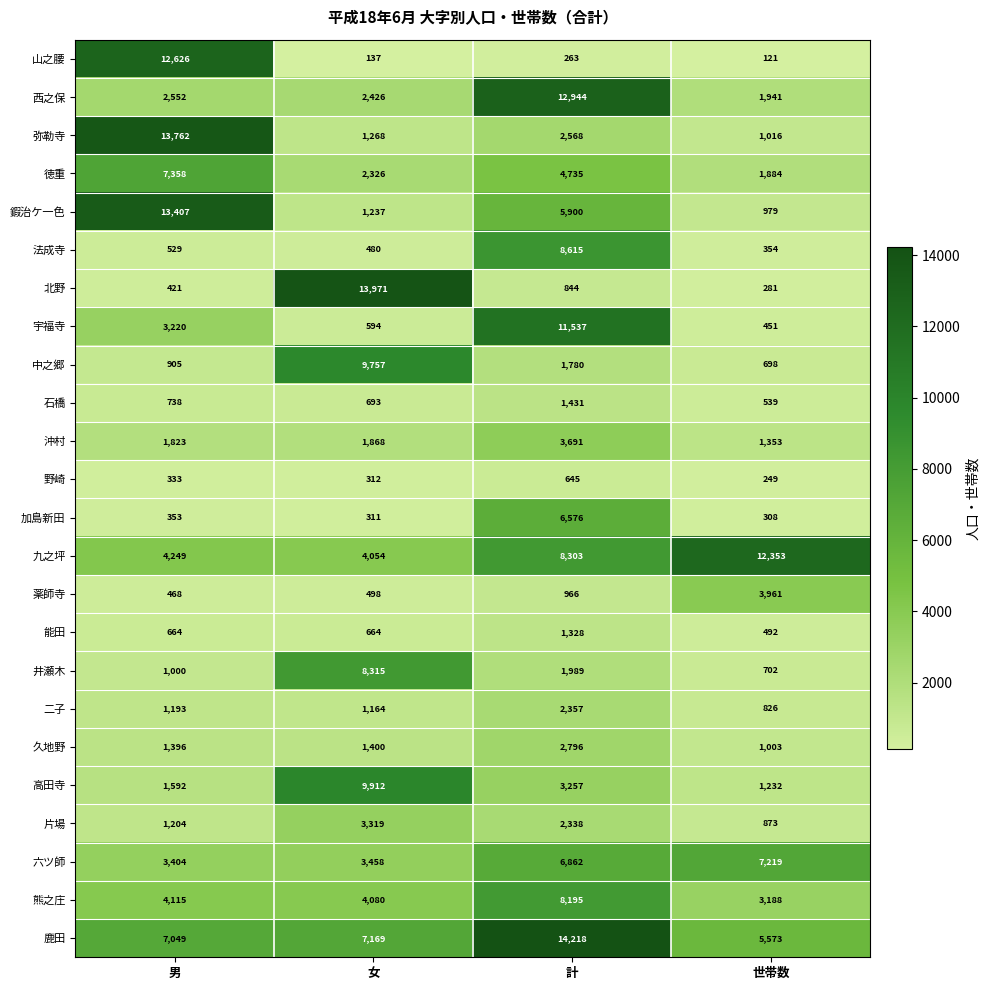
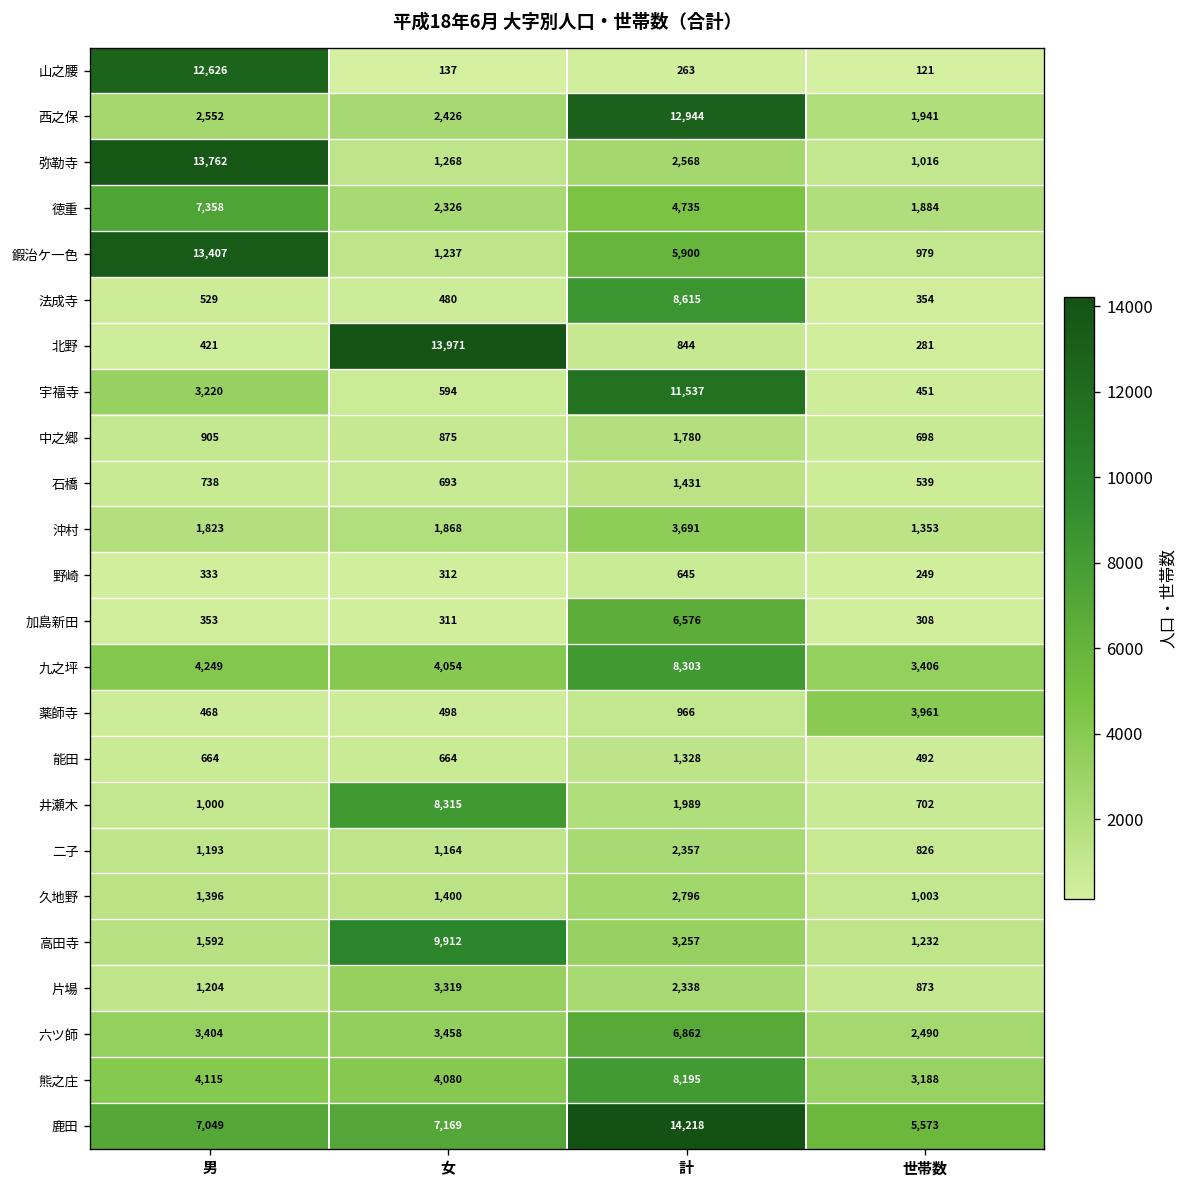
  {
    "山之腰": {
      "男": "12,626",
      "女": "137",
      "計": "263",
      "世帯数": "121"
    },
    "西之保": {
      "男": "2,552",
      "女": "2,426",
      "計": "12,944",
      "世帯数": "1,941"
    },
    "弥勒寺": {
      "男": "13,762",
      "女": "1,268",
      "計": "2,568",
      "世帯数": "1,016"
    },
    "徳重": {
      "男": "7,358",
      "女": "2,326",
      "計": "4,735",
      "世帯数": "1,884"
    },
    "鍜治ケ一色": {
      "男": "13,407",
      "女": "1,237",
      "計": "5,900",
      "世帯数": "979"
    },
    "法成寺": {
      "男": "529",
      "女": "480",
      "計": "8,615",
      "世帯数": "354"
    },
    "北野": {
      "男": "421",
      "女": "13,971",
      "計": "844",
      "世帯数": "281"
    },
    "宇福寺": {
      "男": "3,220",
      "女": "594",
      "計": "11,537",
      "世帯数": "451"
    },
    "中之郷": {
      "男": "905",
-     "女": "9,757",
+     "女": "875",
      "計": "1,780",
      "世帯数": "698"
    },
    "石橋": {
      "男": "738",
      "女": "693",
      "計": "1,431",
      "世帯数": "539"
    },
    "沖村": {
      "男": "1,823",
      "女": "1,868",
      "計": "3,691",
      "世帯数": "1,353"
    },
    "野崎": {
      "男": "333",
      "女": "312",
      "計": "645",
      "世帯数": "249"
    },
    "加島新田": {
      "男": "353",
      "女": "311",
      "計": "6,576",
      "世帯数": "308"
    },
    "九之坪": {
      "男": "4,249",
      "女": "4,054",
      "計": "8,303",
-     "世帯数": "12,353"
+     "世帯数": "3,406"
    },
    "薬師寺": {
      "男": "468",
      "女": "498",
      "計": "966",
      "世帯数": "3,961"
    },
    "能田": {
      "男": "664",
      "女": "664",
      "計": "1,328",
      "世帯数": "492"
    },
    "井瀬木": {
      "男": "1,000",
      "女": "8,315",
      "計": "1,989",
      "世帯数": "702"
    },
    "二子": {
      "男": "1,193",
      "女": "1,164",
      "計": "2,357",
      "世帯数": "826"
    },
    "久地野": {
      "男": "1,396",
      "女": "1,400",
      "計": "2,796",
      "世帯数": "1,003"
    },
    "高田寺": {
      "男": "1,592",
      "女": "9,912",
      "計": "3,257",
      "世帯数": "1,232"
    },
    "片場": {
      "男": "1,204",
      "女": "3,319",
      "計": "2,338",
      "世帯数": "873"
    },
    "六ツ師": {
      "男": "3,404",
      "女": "3,458",
      "計": "6,862",
-     "世帯数": "7,219"
+     "世帯数": "2,490"
    },
    "熊之庄": {
      "男": "4,115",
      "女": "4,080",
      "計": "8,195",
      "世帯数": "3,188"
    },
    "鹿田": {
      "男": "7,049",
      "女": "7,169",
      "計": "14,218",
      "世帯数": "5,573"
    }
  }
